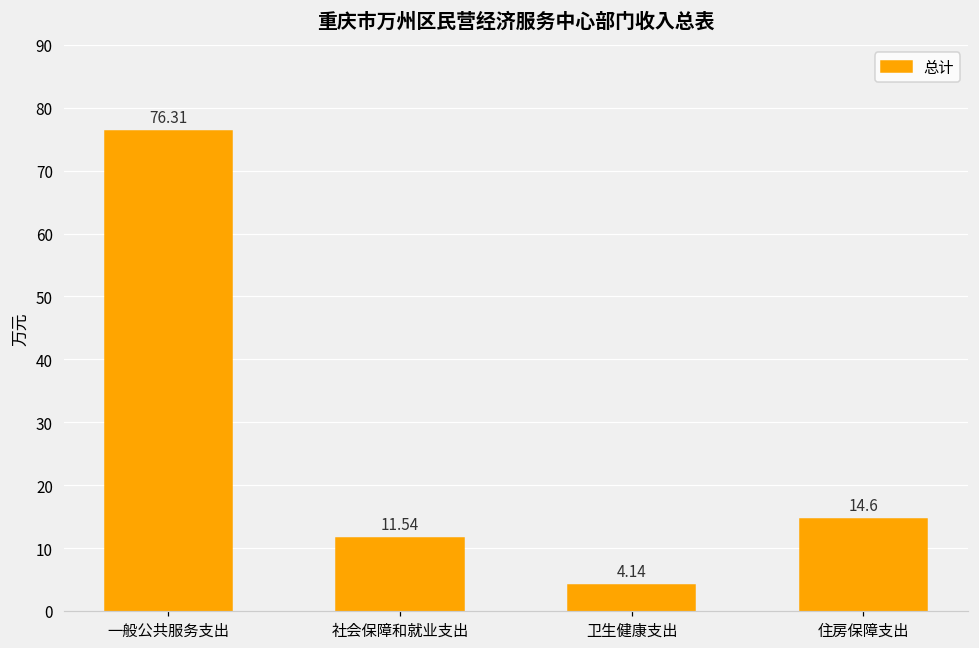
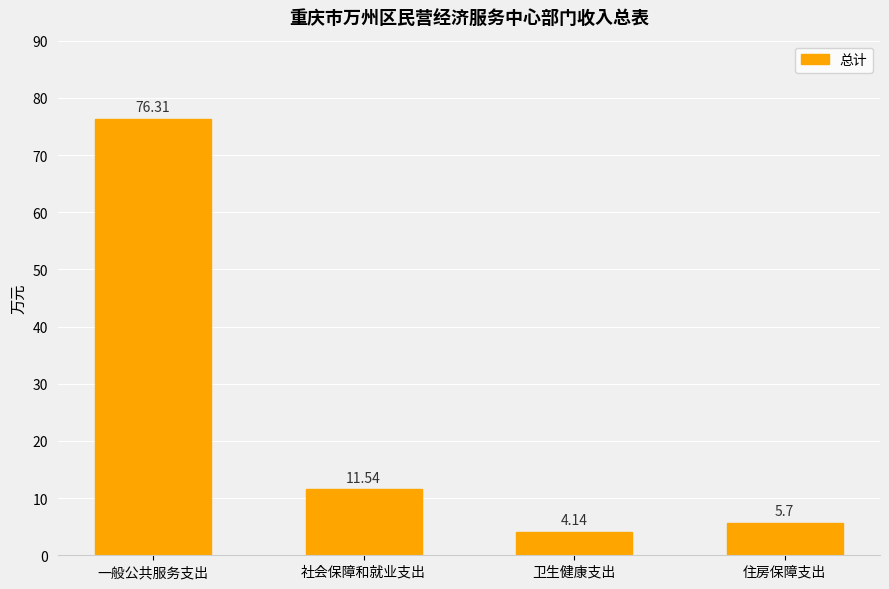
  {
    "一般公共服务支出": 76.31,
    "社会保障和就业支出": 11.54,
    "卫生健康支出": 4.14,
-   "住房保障支出": 14.6
+   "住房保障支出": 5.7
  }
